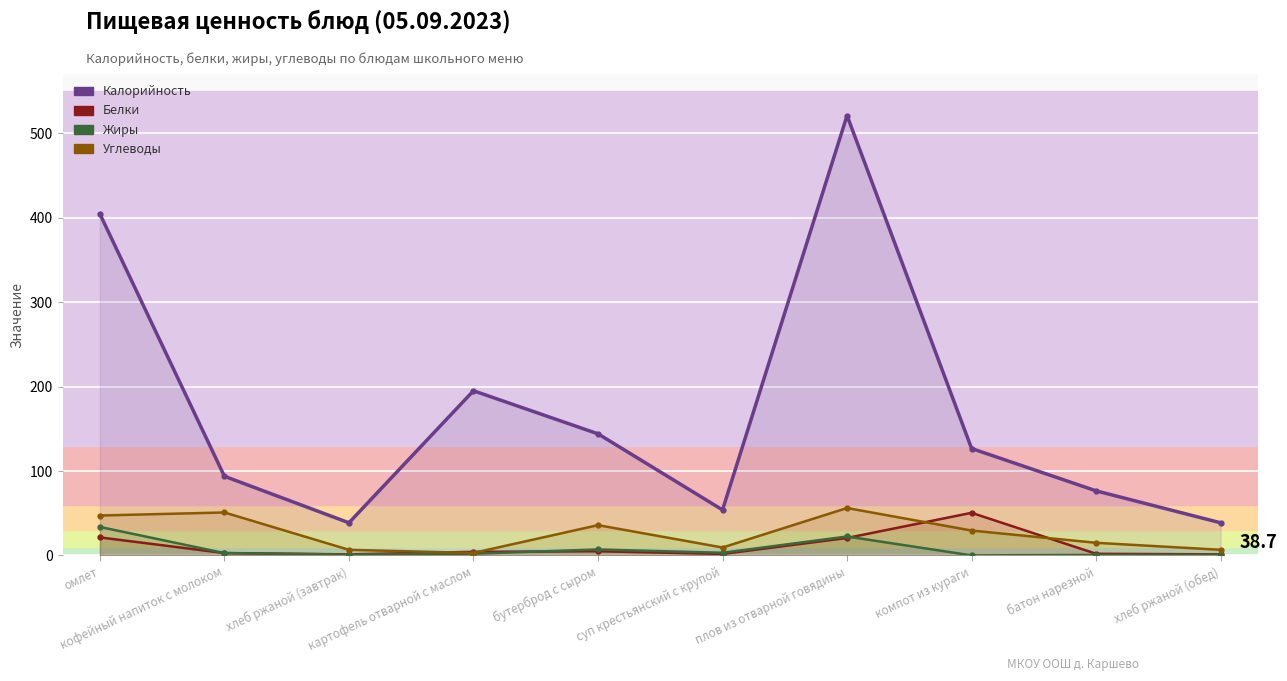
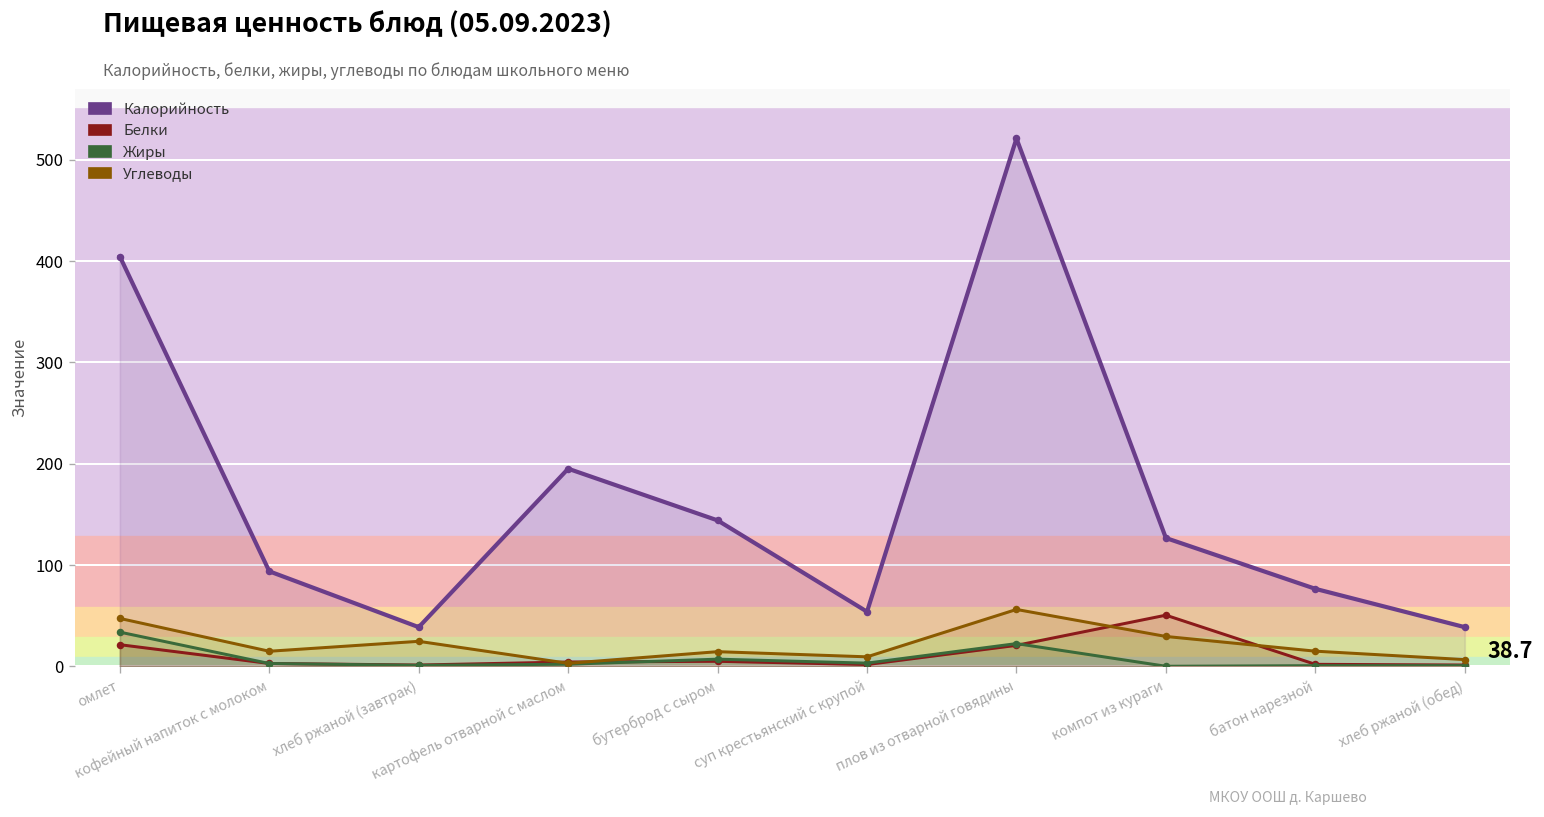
  {
    "Калорийность": {
      "хлеб ржаной (обед)": 38.7
    },
    "Белки": {
      "омлет": 20,
      "компот из кураги": 50
    },
    "Жиры": {
      "омлет": 30,
      "компот из кураги": 0
    },
    "Углеводы": {
      "омлет": 50,
-     "кофейный напиток с молоком": 50,
-     "хлеб ржаной (завтрак)": 10,
-     "бутерброд с сыром": 40,
+     "кофейный напиток с молоком": 10,
+     "хлеб ржаной (завтрак)": 20,
+     "бутерброд с сыром": 10,
      "суп крестьянский с крупой": 10,
      "плов из отварной говядины": 60,
      "компот из кураги": 30,
      "батон нарезной": 20
    }
  }
